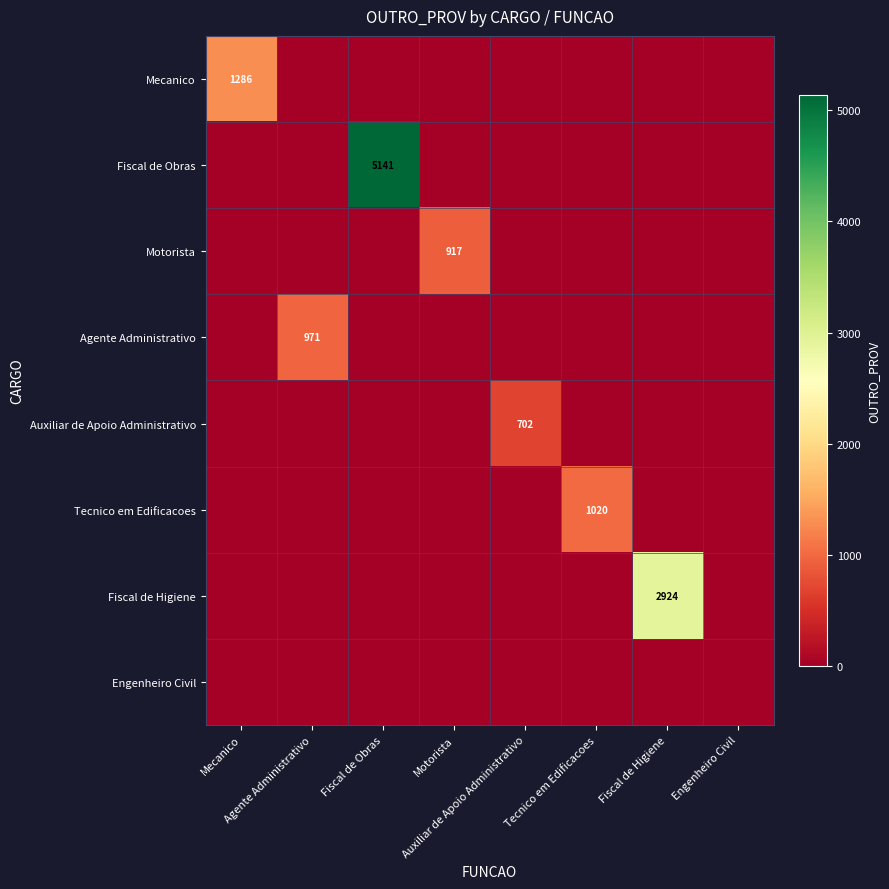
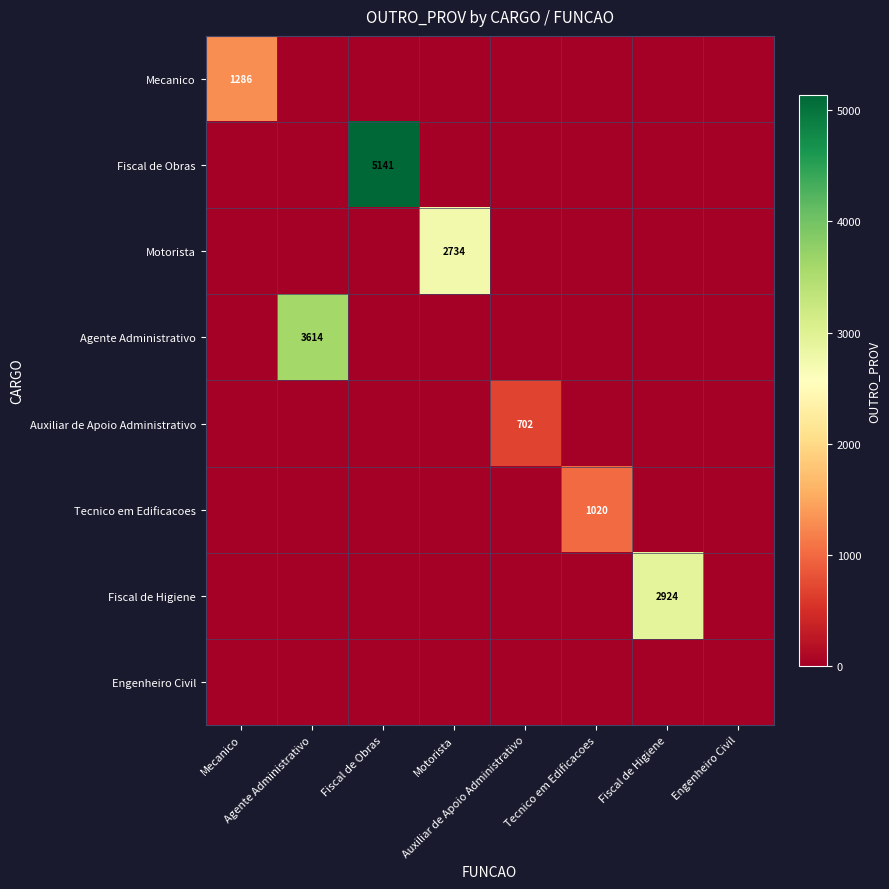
  {
    "Mecanico": {
      "Mecanico": 1286
    },
    "Fiscal de Obras": {
      "Fiscal de Obras": 5141
    },
    "Motorista": {
-     "Motorista": 917
+     "Motorista": 2734
    },
    "Agente Administrativo": {
-     "Agente Administrativo": 971
+     "Agente Administrativo": 3614
    },
    "Auxiliar de Apoio Administrativo": {
      "Auxiliar de Apoio Administrativo": 702
    },
    "Tecnico em Edificacoes": {
      "Tecnico em Edificacoes": 1020
    },
    "Fiscal de Higiene": {
      "Fiscal de Higiene": 2924
    }
  }
